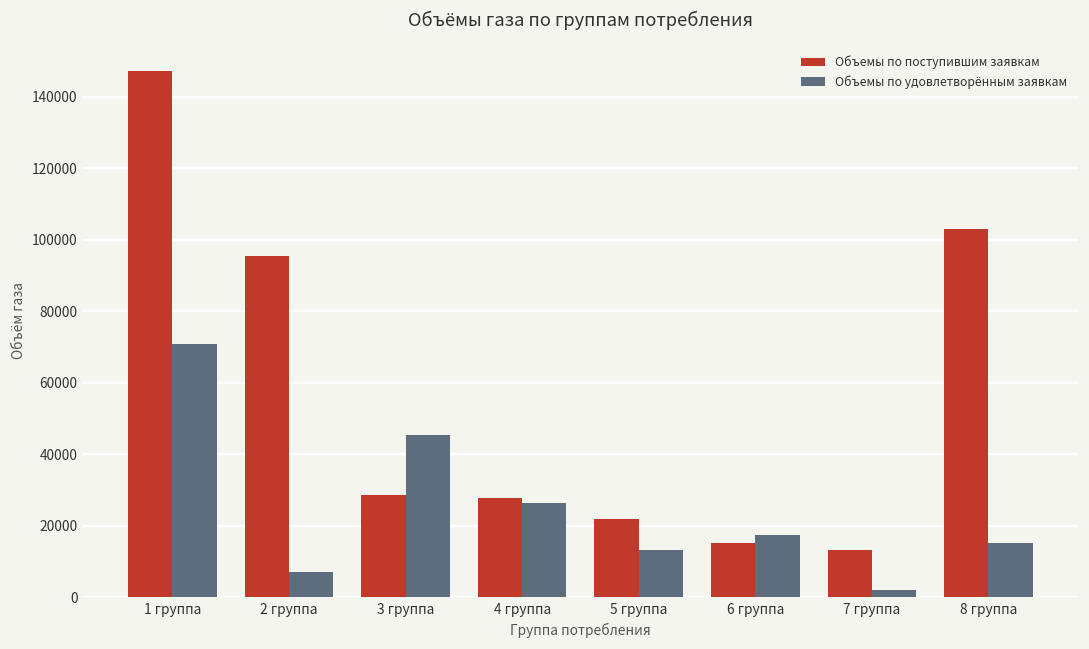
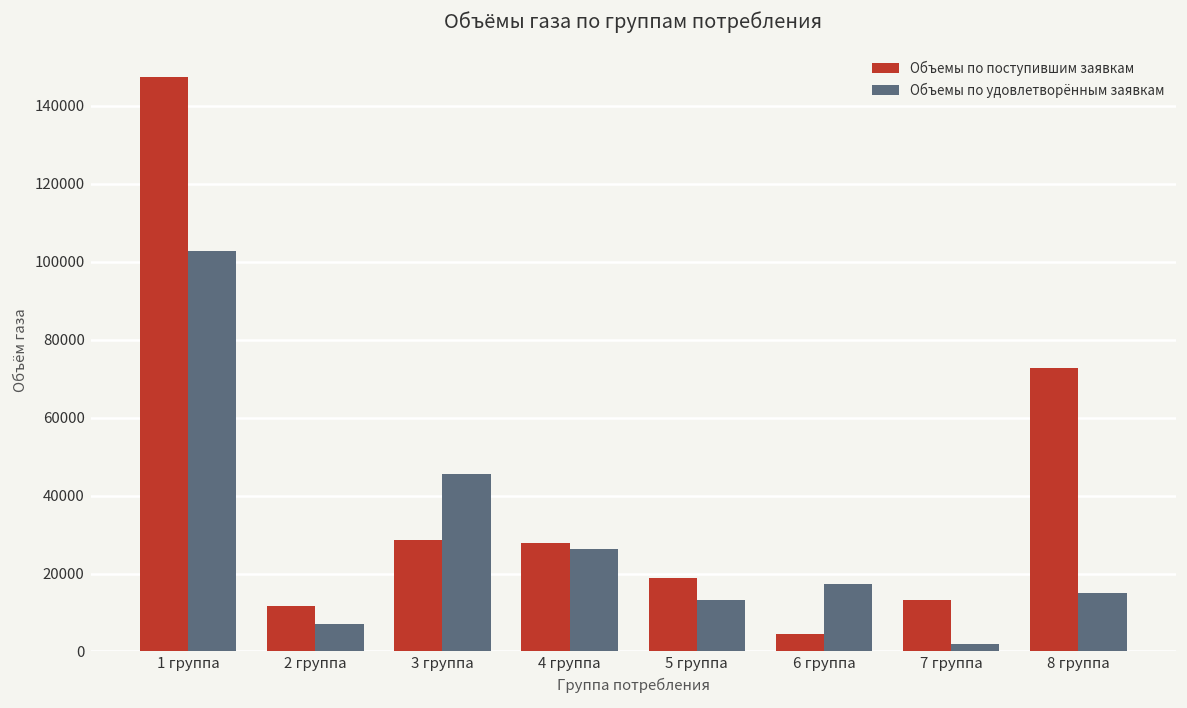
  {
    "Объемы по поступившим заявкам": {
      "1 группа": 147000,
-     "2 группа": 95000,
+     "2 группа": 12000,
      "3 группа": 29000,
      "4 группа": 28000,
-     "5 группа": 22000,
-     "6 группа": 15000,
+     "5 группа": 19000,
+     "6 группа": 4000,
      "7 группа": 13000,
-     "8 группа": 103000
+     "8 группа": 73000
    },
    "Объемы по удовлетворённым заявкам": {
-     "1 группа": 71000,
+     "1 группа": 103000,
      "2 группа": 7000,
      "3 группа": 45000,
      "4 группа": 26000,
      "5 группа": 13000,
      "6 группа": 17000,
      "7 группа": 2000,
      "8 группа": 15000
    }
  }
